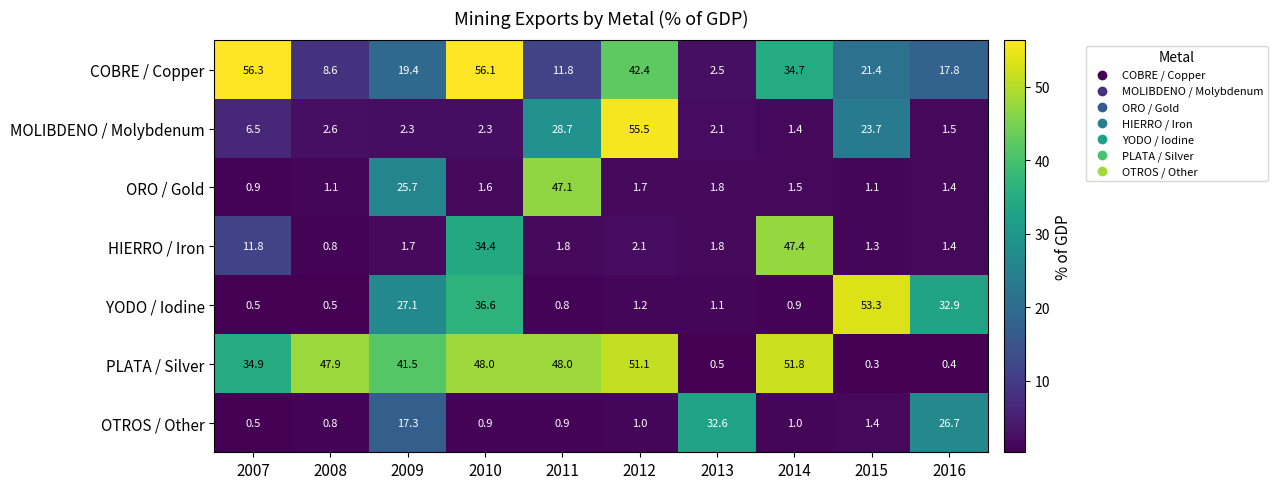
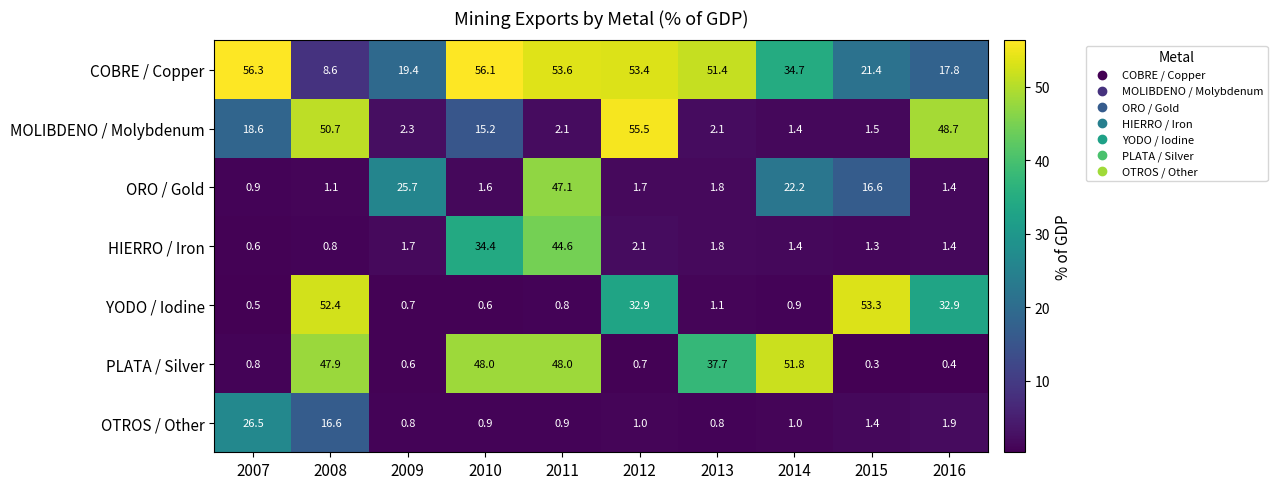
  {
    "COBRE / Copper": {
      "2007": 56.3,
      "2008": 8.6,
      "2009": 19.4,
      "2010": 56.1,
-     "2011": 11.8,
-     "2012": 42.4,
-     "2013": 2.5,
+     "2011": 53.6,
+     "2012": 53.4,
+     "2013": 51.4,
      "2014": 34.7,
      "2015": 21.4,
      "2016": 17.8
    },
    "MOLIBDENO / Molybdenum": {
-     "2007": 6.5,
-     "2008": 2.6,
+     "2007": 18.6,
+     "2008": 50.7,
      "2009": 2.3,
-     "2010": 2.3,
-     "2011": 28.7,
+     "2010": 15.2,
+     "2011": 2.1,
      "2012": 55.5,
      "2013": 2.1,
      "2014": 1.4,
-     "2015": 23.7,
-     "2016": 1.5
+     "2015": 1.5,
+     "2016": 48.7
    },
    "ORO / Gold": {
      "2007": 0.9,
      "2008": 1.1,
      "2009": 25.7,
      "2010": 1.6,
      "2011": 47.1,
      "2012": 1.7,
      "2013": 1.8,
-     "2014": 1.5,
-     "2015": 1.1,
+     "2014": 22.2,
+     "2015": 16.6,
      "2016": 1.4
    },
    "HIERRO / Iron": {
-     "2007": 11.8,
+     "2007": 0.6,
      "2008": 0.8,
      "2009": 1.7,
      "2010": 34.4,
-     "2011": 1.8,
+     "2011": 44.6,
      "2012": 2.1,
      "2013": 1.8,
-     "2014": 47.4,
+     "2014": 1.4,
      "2015": 1.3,
      "2016": 1.4
    },
    "YODO / Iodine": {
      "2007": 0.5,
-     "2008": 0.5,
-     "2009": 27.1,
-     "2010": 36.6,
+     "2008": 52.4,
+     "2009": 0.7,
+     "2010": 0.6,
      "2011": 0.8,
-     "2012": 1.2,
+     "2012": 32.9,
      "2013": 1.1,
      "2014": 0.9,
      "2015": 53.3,
      "2016": 32.9
    },
    "PLATA / Silver": {
-     "2007": 34.9,
+     "2007": 0.8,
      "2008": 47.9,
-     "2009": 41.5,
+     "2009": 0.6,
      "2010": 48.0,
      "2011": 48.0,
-     "2012": 51.1,
-     "2013": 0.5,
+     "2012": 0.7,
+     "2013": 37.7,
      "2014": 51.8,
      "2015": 0.3,
      "2016": 0.4
    },
    "OTROS / Other": {
-     "2007": 0.5,
-     "2008": 0.8,
-     "2009": 17.3,
+     "2007": 26.5,
+     "2008": 16.6,
+     "2009": 0.8,
      "2010": 0.9,
      "2011": 0.9,
      "2012": 1.0,
-     "2013": 32.6,
+     "2013": 0.8,
      "2014": 1.0,
      "2015": 1.4,
-     "2016": 26.7
+     "2016": 1.9
    }
  }
